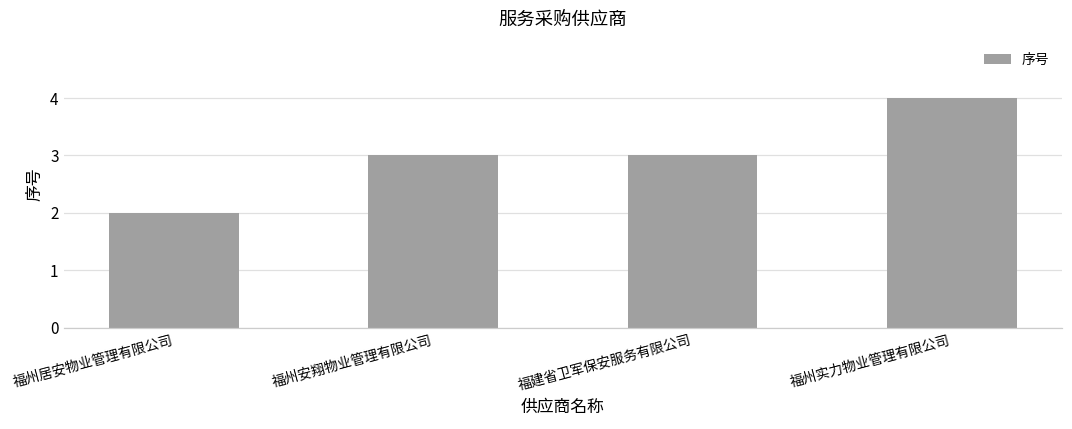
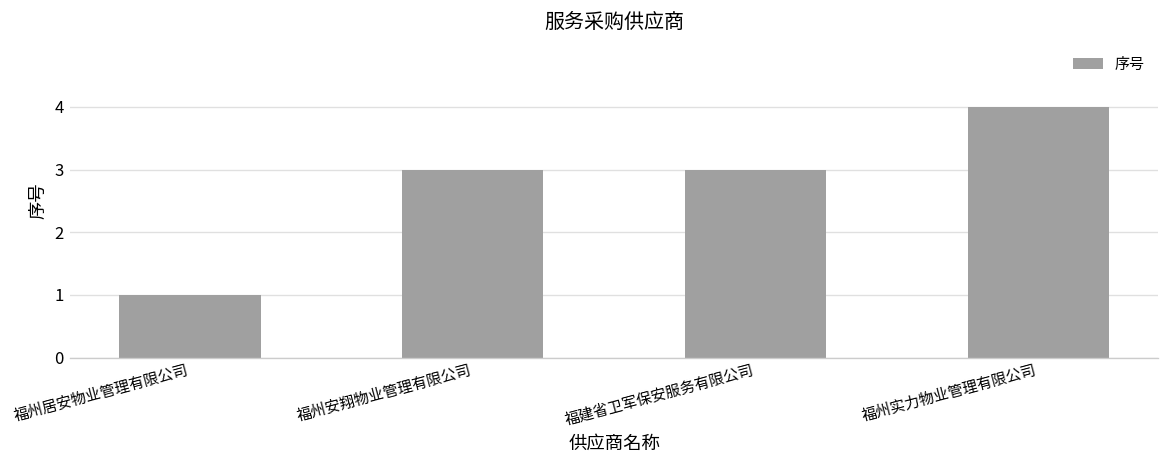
  {
-   "福州居安物业管理有限公司": 2,
+   "福州居安物业管理有限公司": 1,
    "福州安翔物业管理有限公司": 3,
    "福建省卫军保安服务有限公司": 3,
    "福州实力物业管理有限公司": 4
  }
